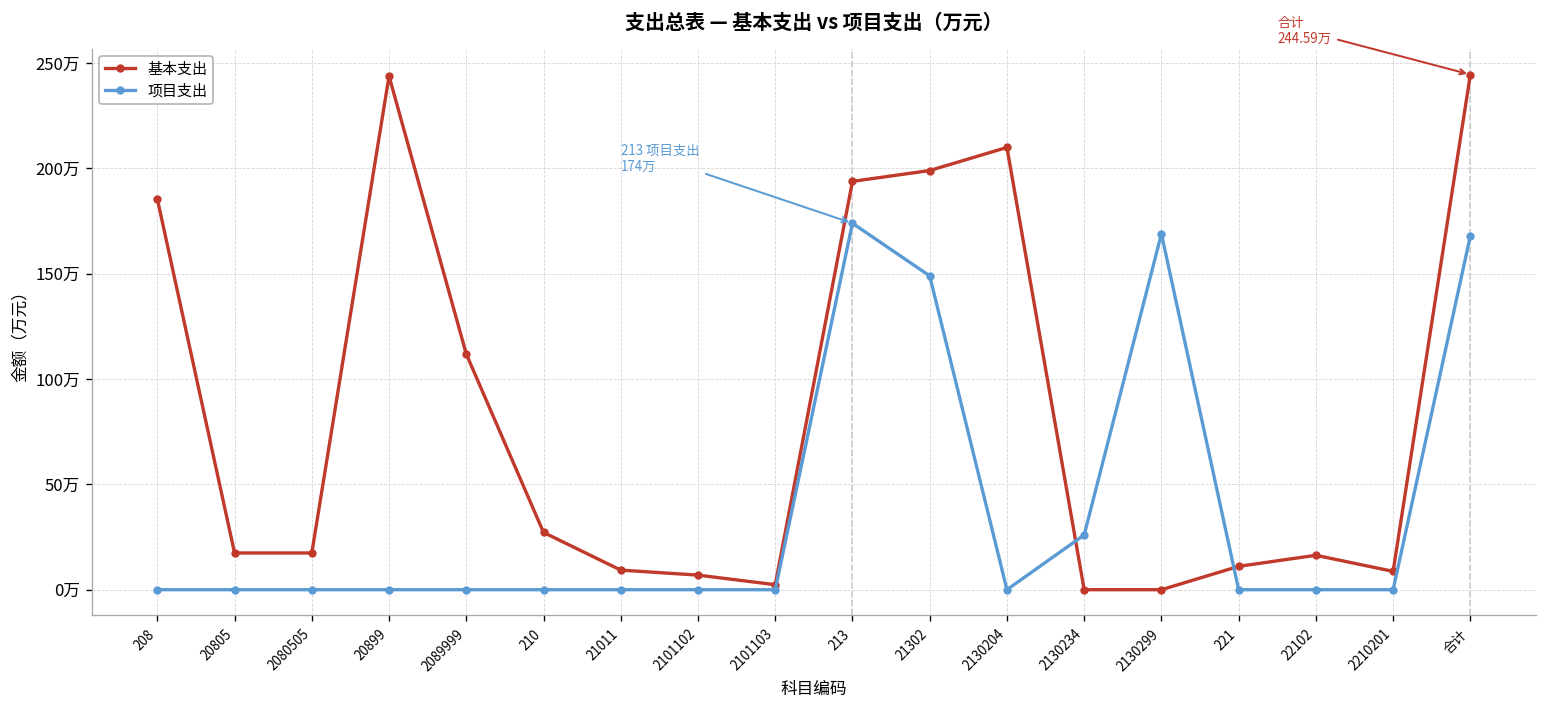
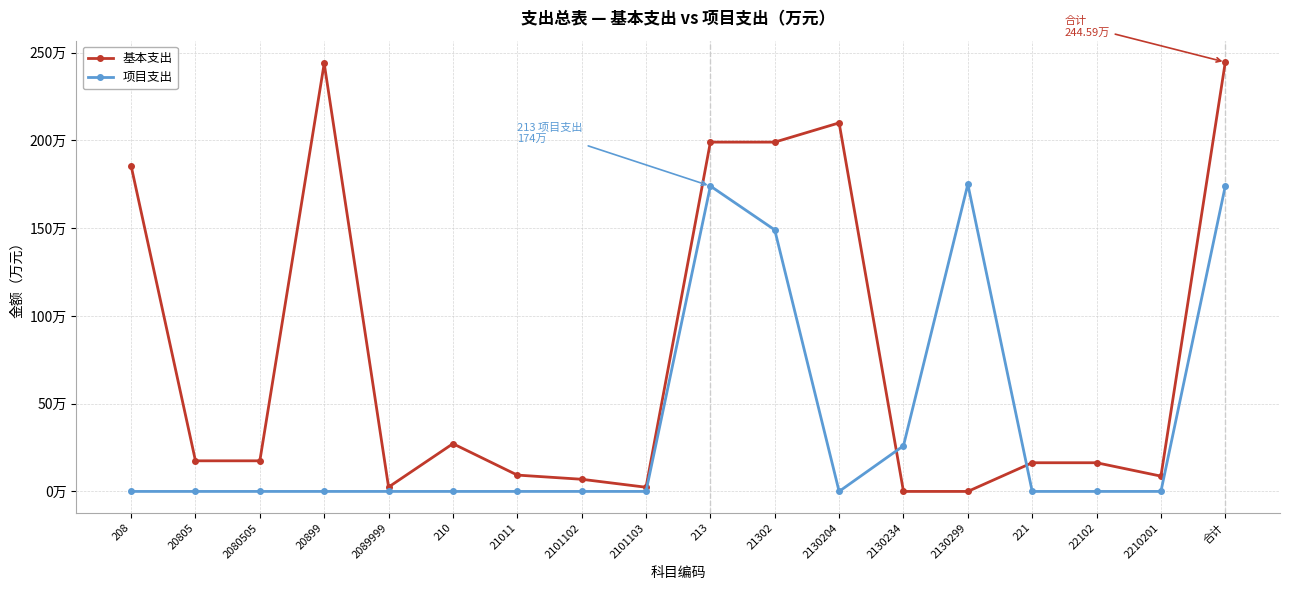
  {
    "基本支出": {
      "208": "186万",
      "20805": "17万",
      "2080505": "17万",
      "20899": "244万",
-     "2089999": "112万",
+     "2089999": "2万",
      "210": "27万",
      "21011": "9万",
      "2101102": "7万",
      "2101103": "2万",
-     "213": "194万",
+     "213": "199万",
      "21302": "199万",
      "2130204": "210万",
      "2130234": "0万",
      "2130299": "0万",
-     "221": "11万",
+     "221": "16万",
      "22102": "16万",
      "2210201": "9万"
    },
    "项目支出": {
      "208": "0万",
      "20805": "0万",
      "2080505": "0万",
      "20899": "0万",
      "2089999": "0万",
      "210": "0万",
      "21011": "0万",
      "2101102": "0万",
      "2101103": "0万",
      "21302": "149万",
      "2130204": "0万",
      "2130234": "26万",
-     "2130299": "169万",
+     "2130299": "175万",
      "221": "0万",
      "22102": "0万",
      "2210201": "0万",
-     "合计": "168万"
+     "合计": "174万"
    }
  }
